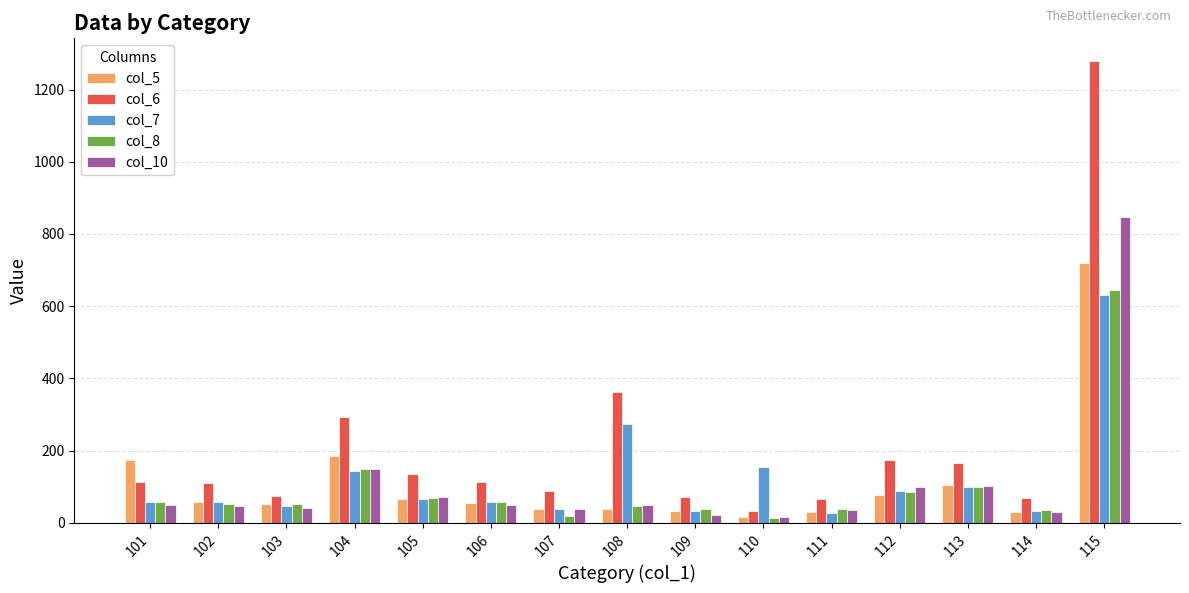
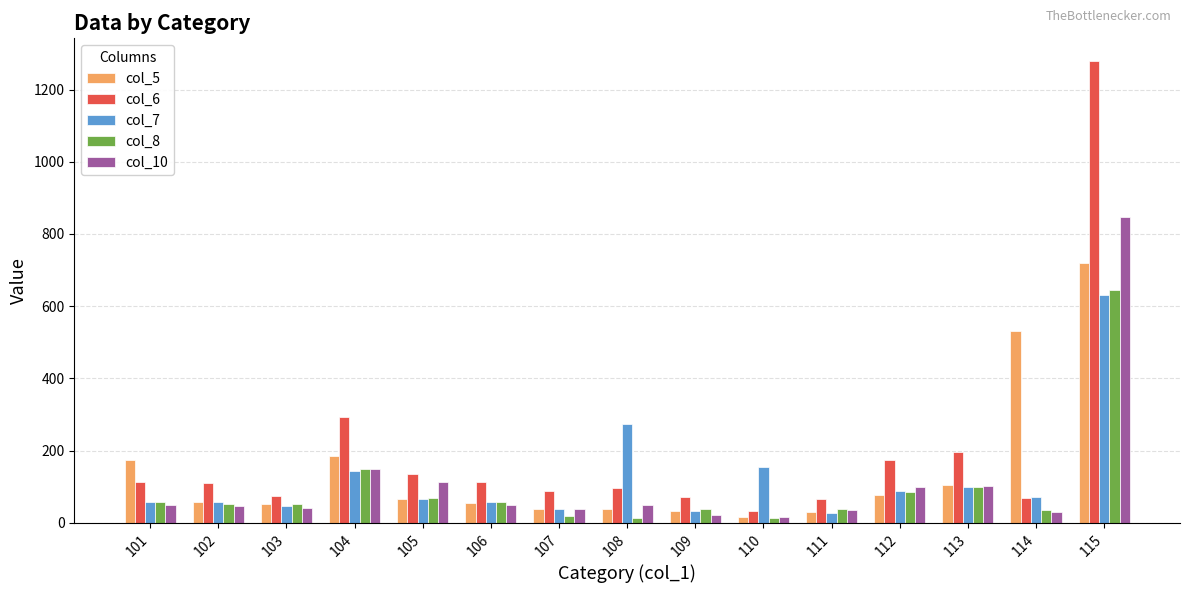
  {
    "col_5": {
      "101": 170,
      "102": 60,
      "103": 50,
      "104": 190,
      "105": 70,
      "106": 60,
      "107": 40,
      "108": 40,
      "109": 30,
      "110": 20,
      "111": 30,
      "112": 80,
      "113": 110,
-     "114": 30,
+     "114": 530,
      "115": 720
    },
    "col_6": {
      "101": 110,
      "102": 110,
      "103": 80,
      "104": 290,
      "105": 140,
      "106": 110,
      "107": 90,
-     "108": 360,
+     "108": 100,
      "109": 70,
      "110": 30,
      "111": 70,
      "112": 170,
-     "113": 160,
+     "113": 200,
      "114": 70,
      "115": 1280
    },
    "col_7": {
      "101": 60,
      "102": 60,
      "103": 50,
      "104": 140,
      "105": 70,
      "106": 60,
      "107": 40,
      "108": 270,
      "109": 30,
      "110": 150,
      "111": 30,
      "112": 90,
      "113": 100,
-     "114": 30,
+     "114": 70,
      "115": 630
    },
    "col_8": {
      "101": 60,
      "102": 50,
      "103": 50,
      "104": 150,
      "105": 70,
      "106": 60,
      "107": 20,
-     "108": 50,
+     "108": 10,
      "109": 40,
      "110": 10,
      "111": 40,
      "112": 90,
      "113": 100,
      "114": 40,
      "115": 650
    },
    "col_10": {
      "101": 50,
      "102": 50,
      "103": 40,
      "104": 150,
-     "105": 70,
+     "105": 110,
      "106": 50,
      "107": 40,
      "108": 50,
      "109": 20,
      "110": 20,
      "111": 30,
      "112": 100,
      "113": 100,
      "114": 30,
      "115": 850
    }
  }
